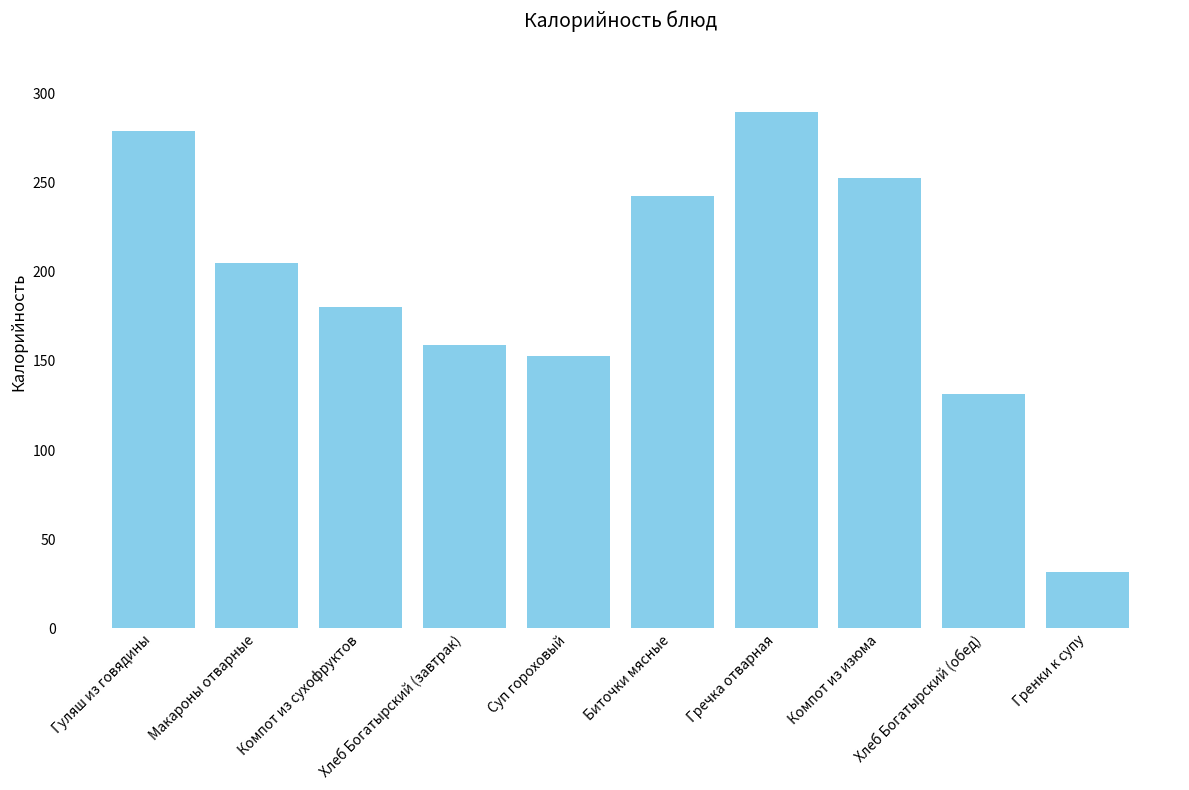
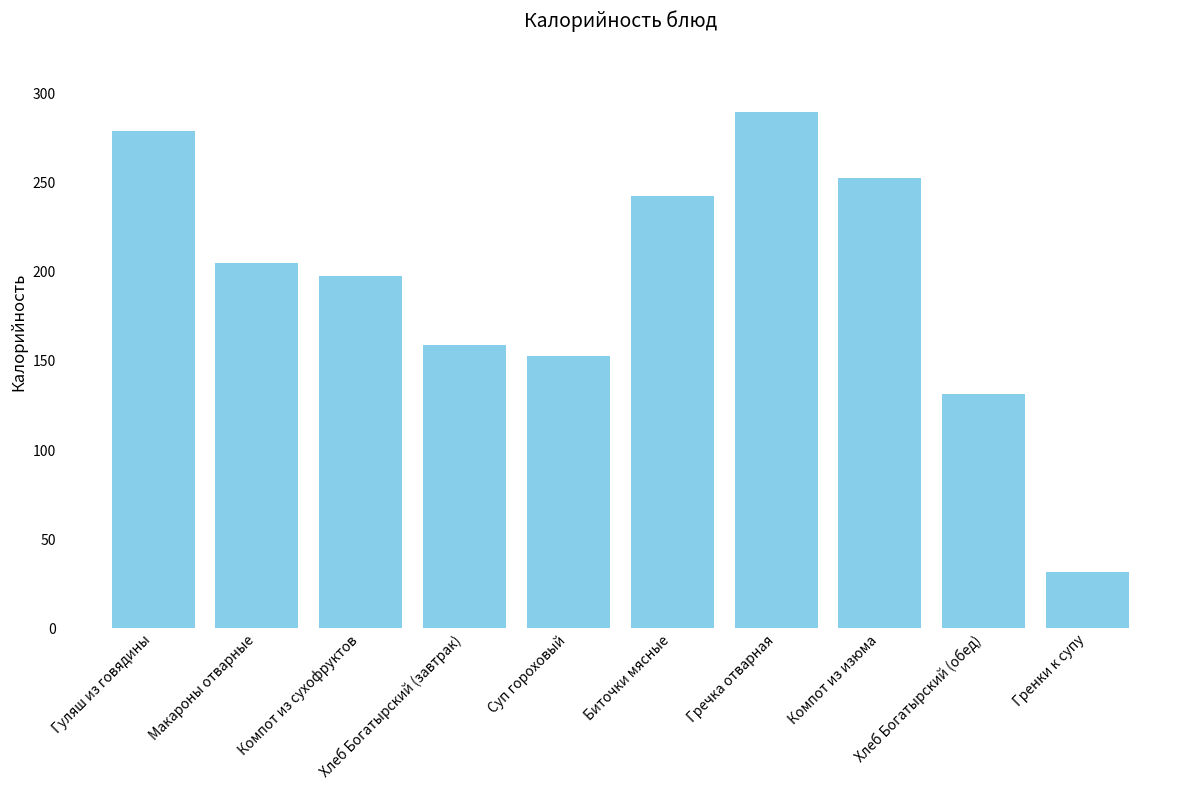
  {
    "Гуляш из говядины": 279,
    "Макароны отварные": 205,
-   "Компот из сухофруктов": 180,
+   "Компот из сухофруктов": 198,
    "Хлеб Богатырский (завтрак)": 159,
    "Суп гороховый": 153,
    "Биточки мясные": 243,
    "Гречка отварная": 289,
    "Компот из изюма": 253,
    "Хлеб Богатырский (обед)": 132,
    "Гренки к супу": 32
  }
